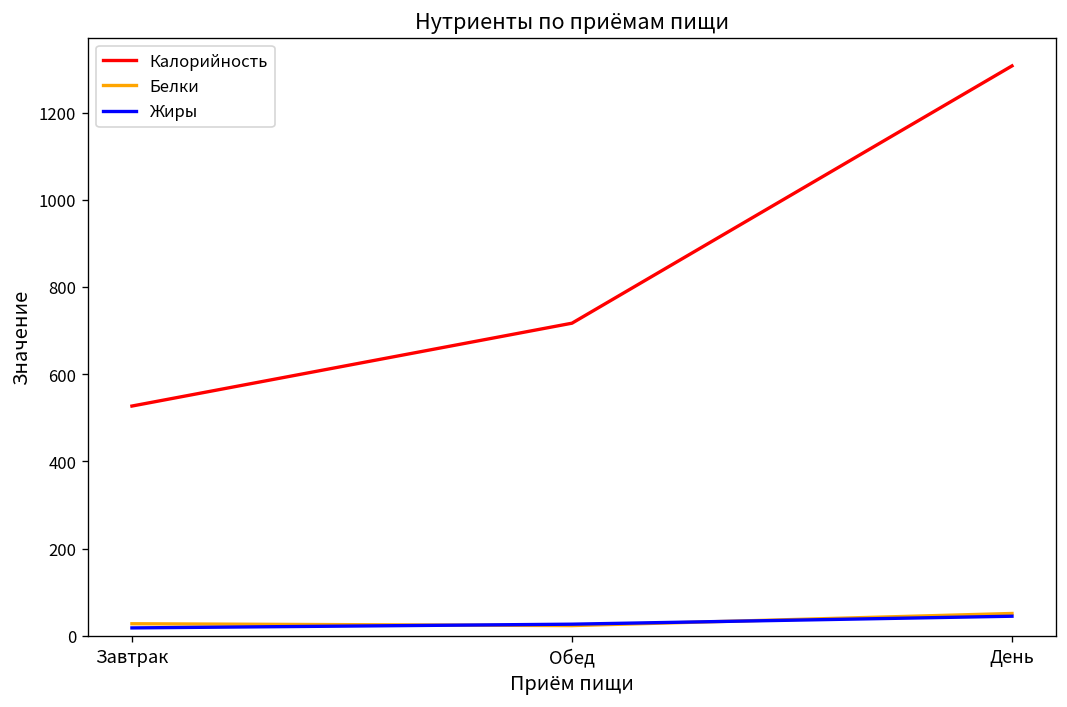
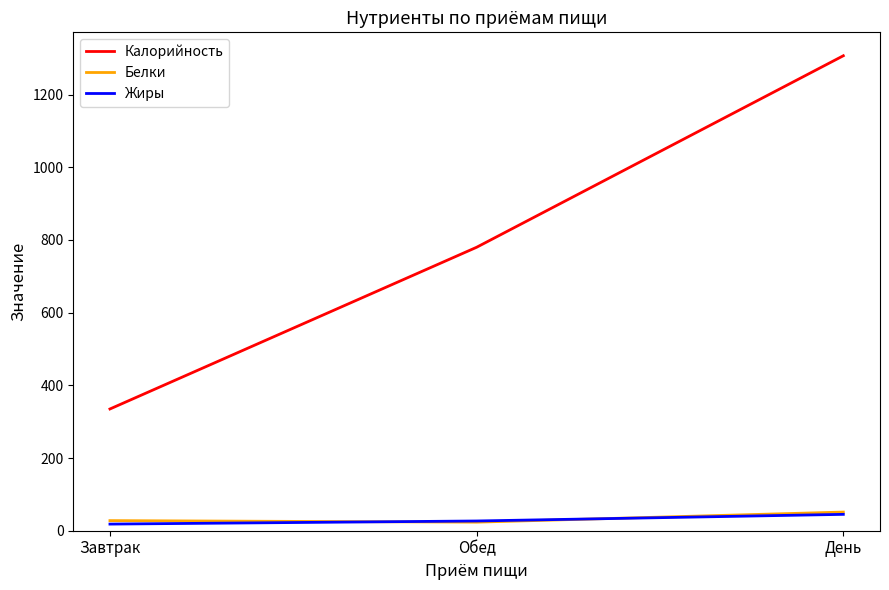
  {
    "Калорийность": {
-     "Завтрак": 530,
-     "Обед": 720,
+     "Завтрак": 340,
+     "Обед": 780,
      "День": 1310
    },
    "Белки": {
      "Завтрак": 30
    },
    "Жиры": {
      "Завтрак": 20
    }
  }
